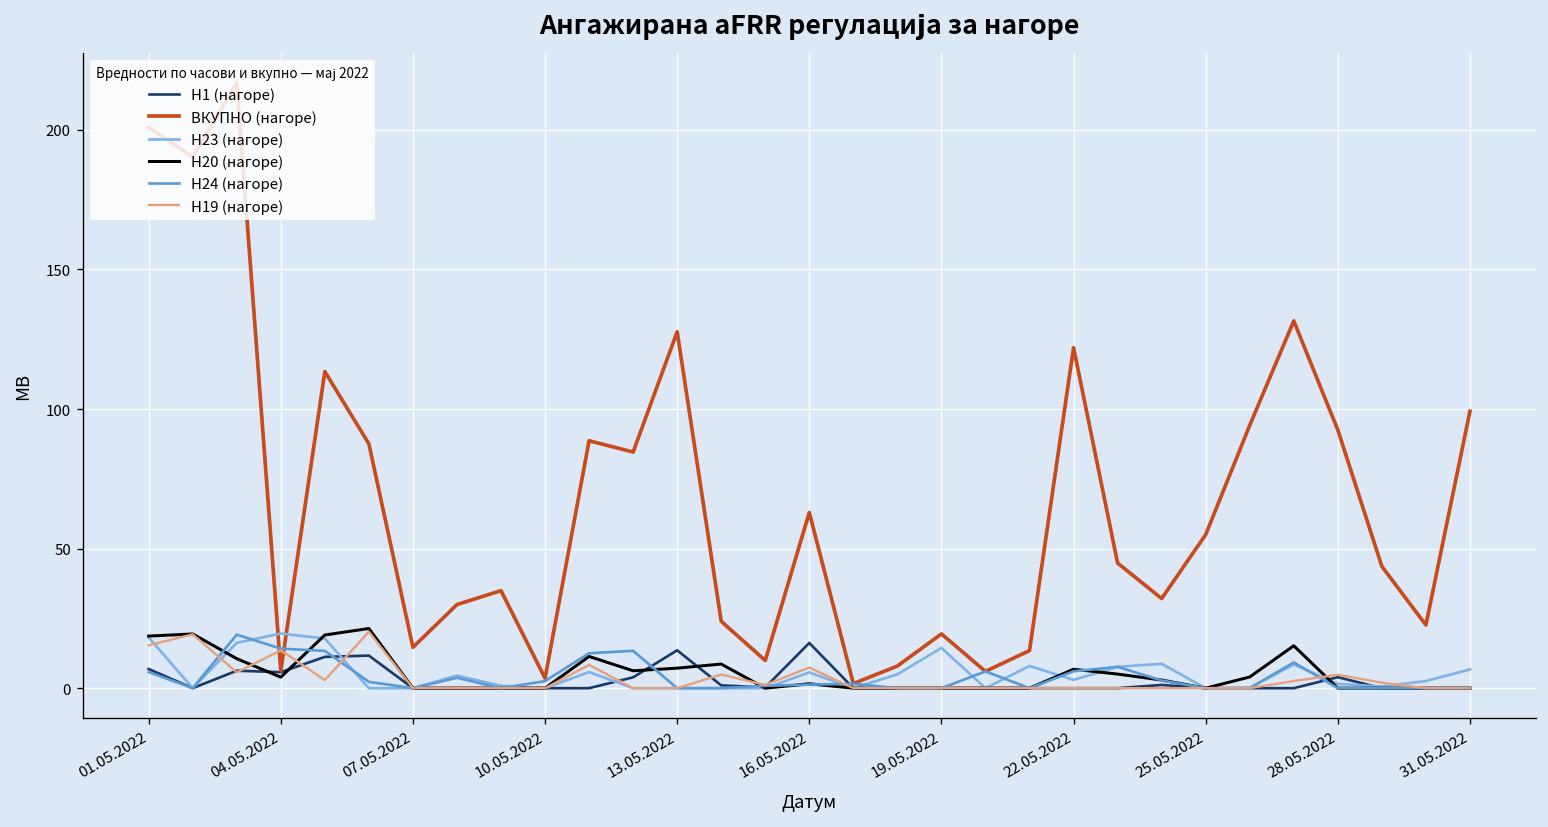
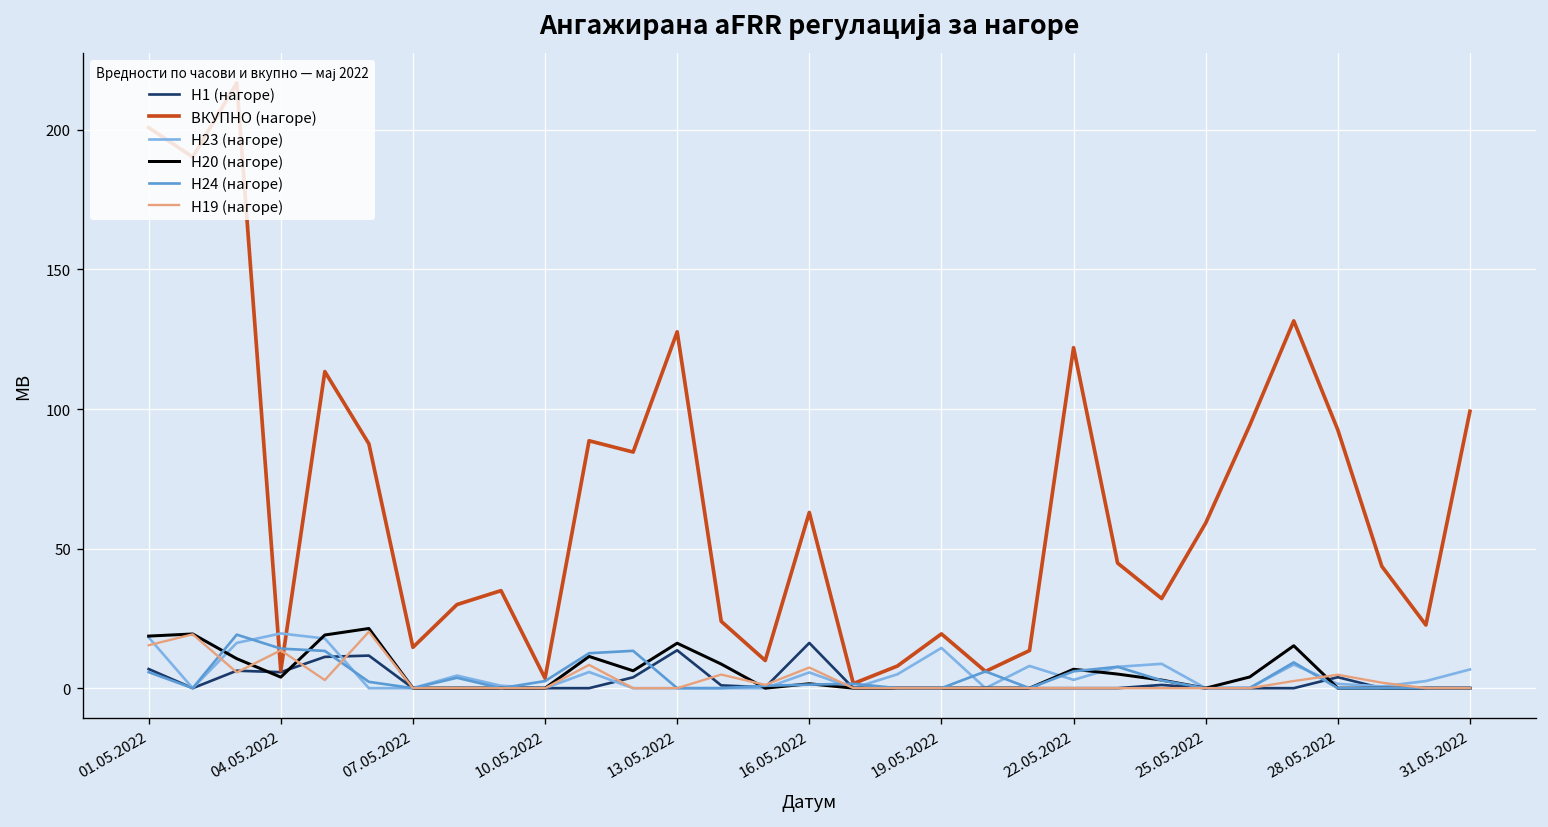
  {
    "H1 (нагоре)": {
      "13.05.2022": 14,
      "16.05.2022": 16
    },
    "ВКУПНО (нагоре)": {
      "07.05.2022": 15,
      "13.05.2022": 128,
      "16.05.2022": 63,
      "19.05.2022": 19,
      "22.05.2022": 122,
-     "25.05.2022": 55,
+     "25.05.2022": 59,
      "28.05.2022": 93,
      "31.05.2022": 99
    },
    "H20 (нагоре)": {
      "04.05.2022": 4,
-     "13.05.2022": 7
+     "13.05.2022": 16
    },
    "H19 (нагоре)": {
      "01.05.2022": 15,
      "16.05.2022": 7
    }
  }
